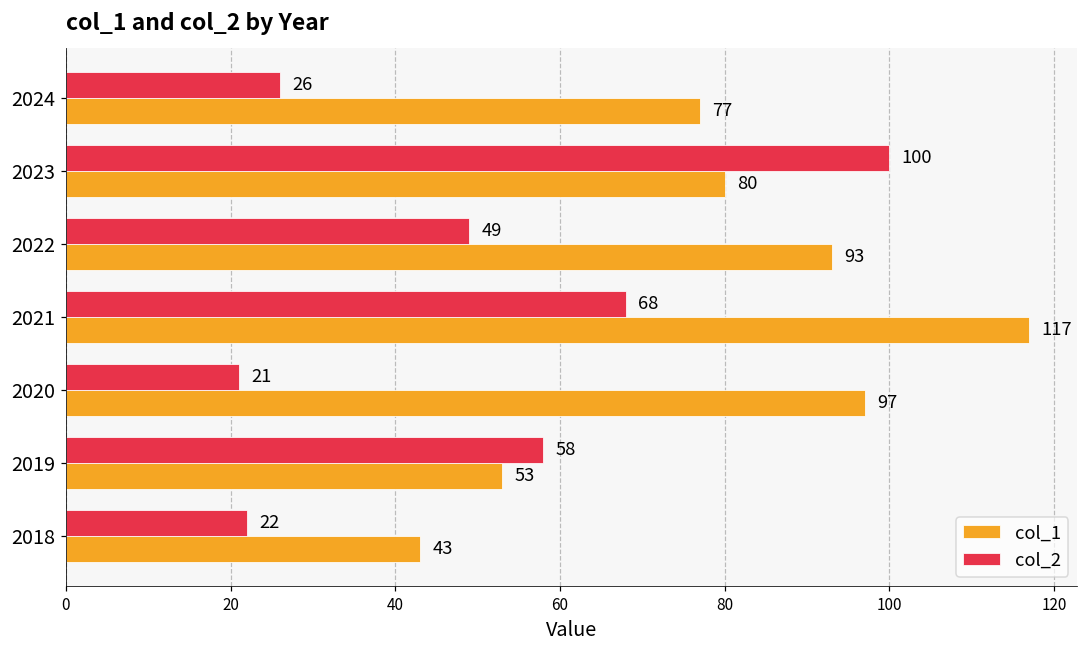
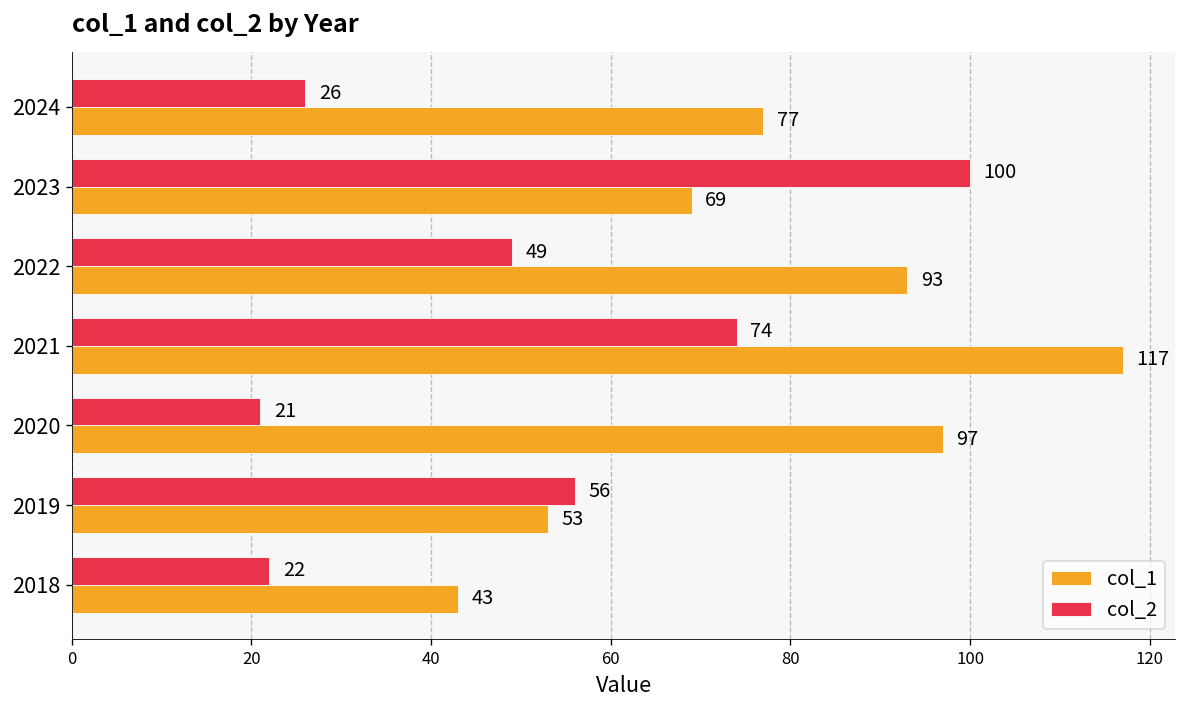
  {
    "col_1": {
      "2024": 77,
-     "2023": 80,
+     "2023": 69,
      "2022": 93,
      "2021": 117,
      "2020": 97,
      "2019": 53,
      "2018": 43
    },
    "col_2": {
      "2024": 26,
      "2023": 100,
      "2022": 49,
-     "2021": 68,
+     "2021": 74,
      "2020": 21,
-     "2019": 58,
+     "2019": 56,
      "2018": 22
    }
  }
